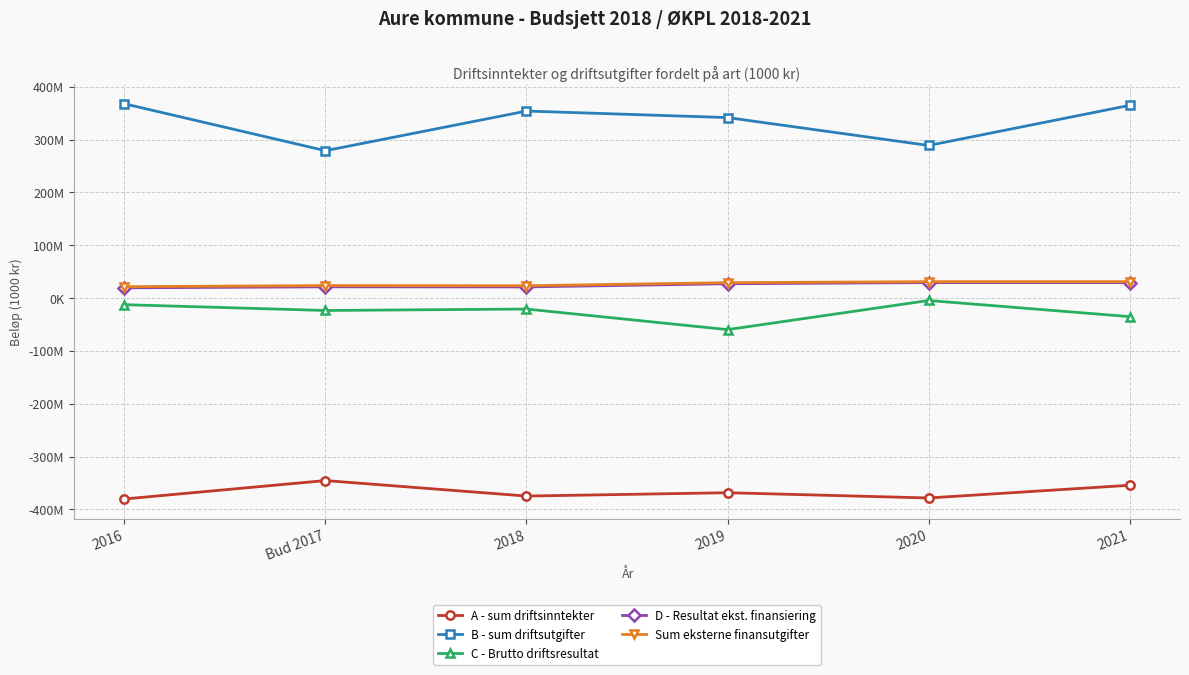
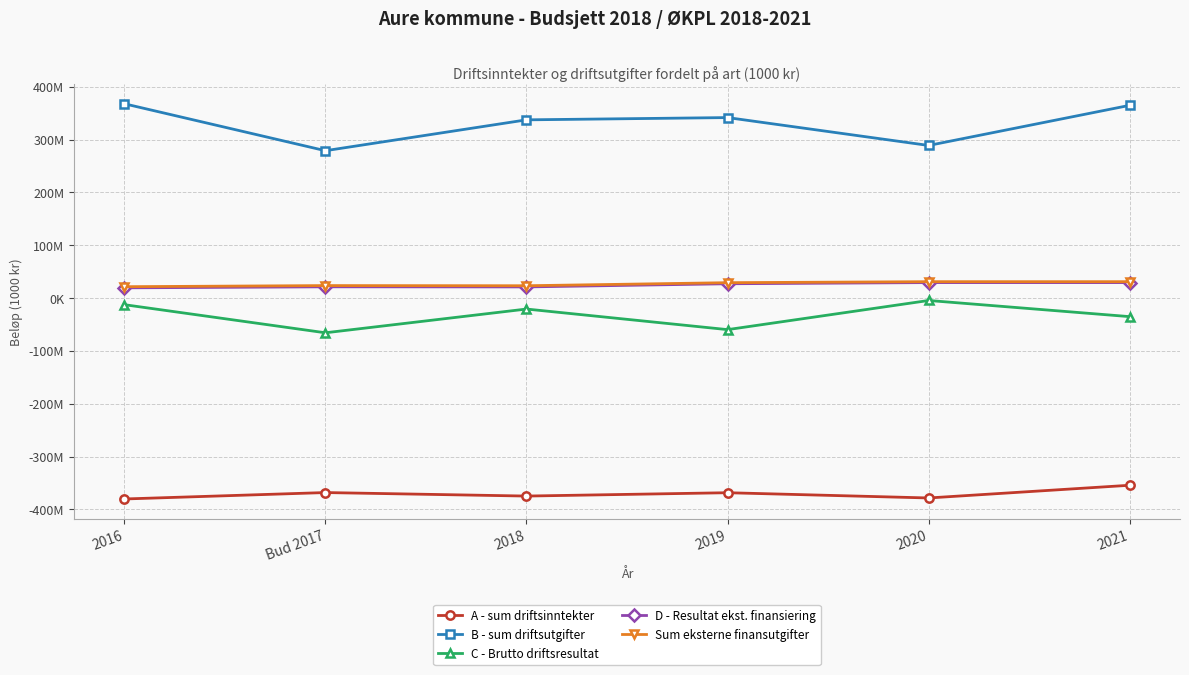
  {
    "A - sum driftsinntekter": {
      "2016": -380000000,
-     "Bud 2017": -350000000,
+     "Bud 2017": -370000000,
      "2018": -370000000,
      "2019": -370000000,
      "2020": -380000000,
      "2021": -350000000
    },
    "B - sum driftsutgifter": {
      "2016": 370000000,
      "Bud 2017": 280000000,
-     "2018": 350000000,
+     "2018": 340000000,
      "2019": 340000000,
      "2020": 290000000,
      "2021": 360000000
    },
    "C - Brutto driftsresultat": {
      "2016": -10000000,
-     "Bud 2017": -20000000,
+     "Bud 2017": -70000000,
      "2018": -20000000,
      "2019": -60000000,
      "2020": 0,
      "2021": -40000000
    }
  }
